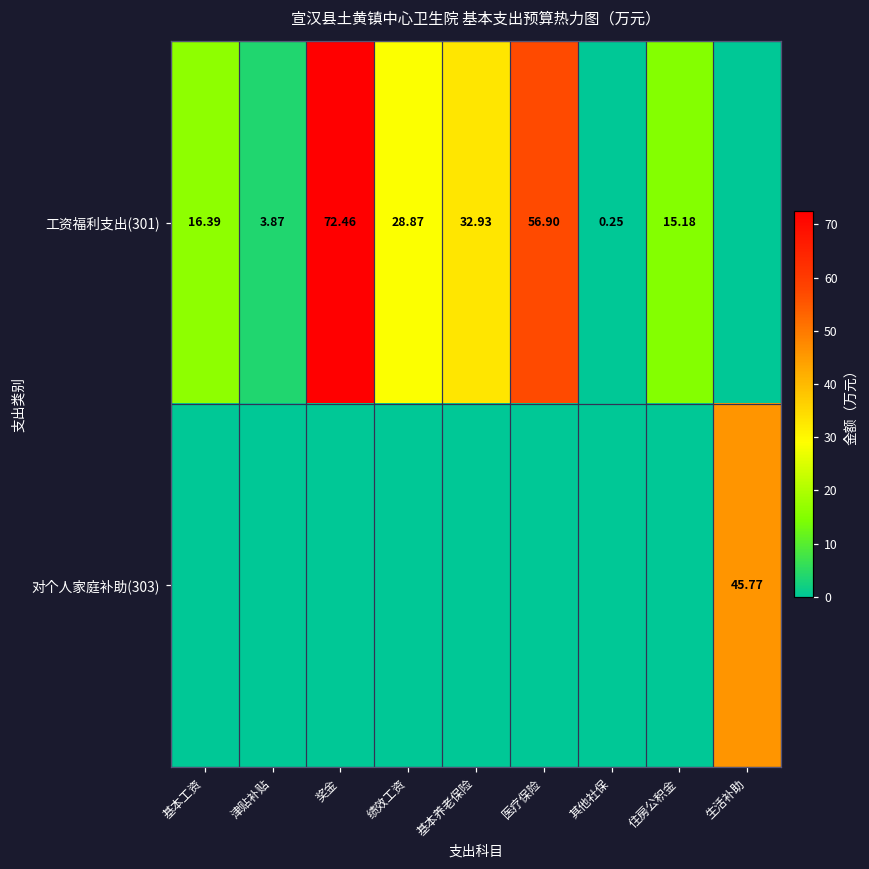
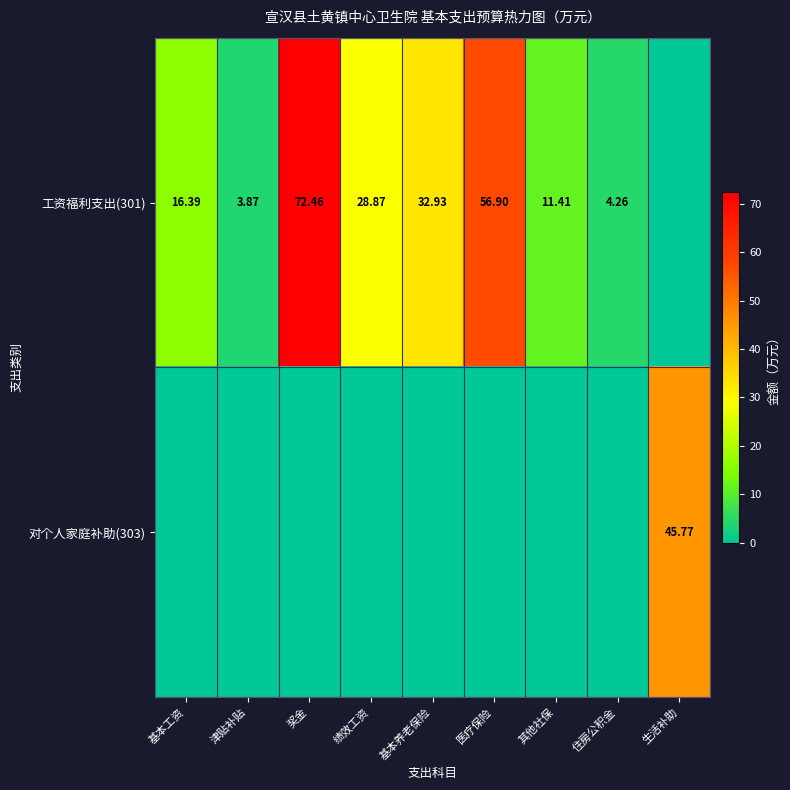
  {
    "工资福利支出(301)": {
      "基本工资": 16.39,
      "津贴补贴": 3.87,
      "奖金": 72.46,
      "绩效工资": 28.87,
      "基本养老保险": 32.93,
      "医疗保险": 56.90,
-     "其他社保": 0.25,
-     "住房公积金": 15.18
+     "其他社保": 11.41,
+     "住房公积金": 4.26
    },
    "对个人家庭补助(303)": {
      "生活补助": 45.77
    }
  }
